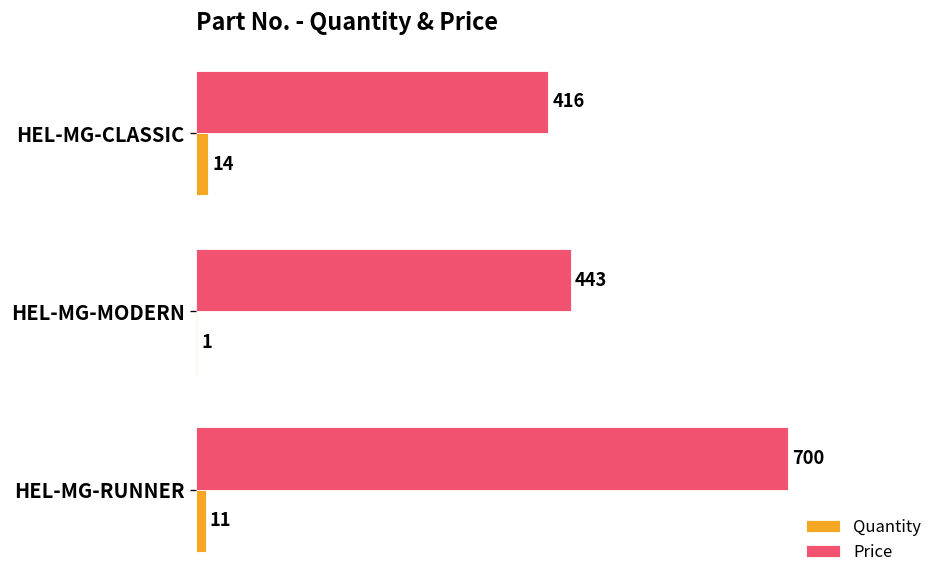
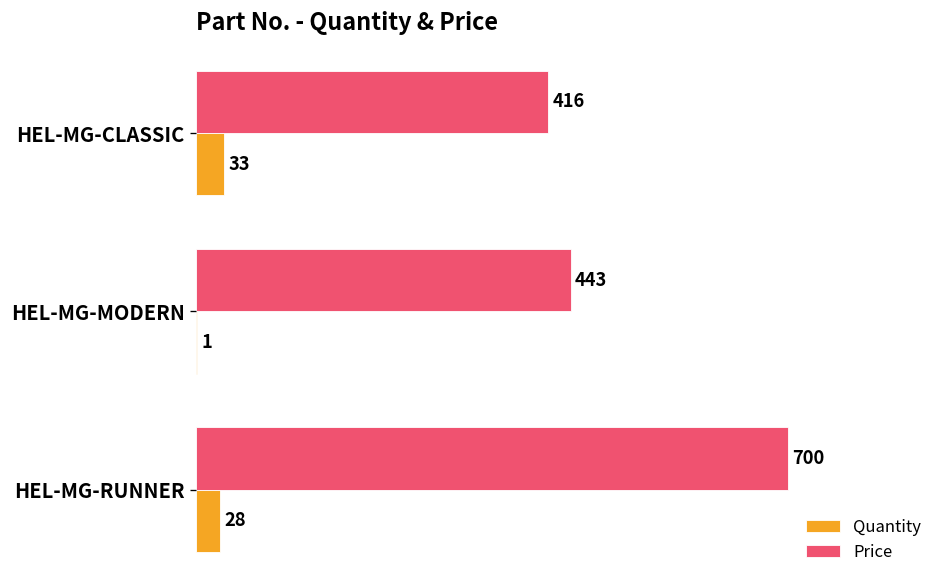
  {
    "Quantity": {
-     "HEL-MG-CLASSIC": 14,
+     "HEL-MG-CLASSIC": 33,
      "HEL-MG-MODERN": 1,
-     "HEL-MG-RUNNER": 11
+     "HEL-MG-RUNNER": 28
    },
    "Price": {
      "HEL-MG-CLASSIC": 416,
      "HEL-MG-MODERN": 443,
      "HEL-MG-RUNNER": 700
    }
  }
